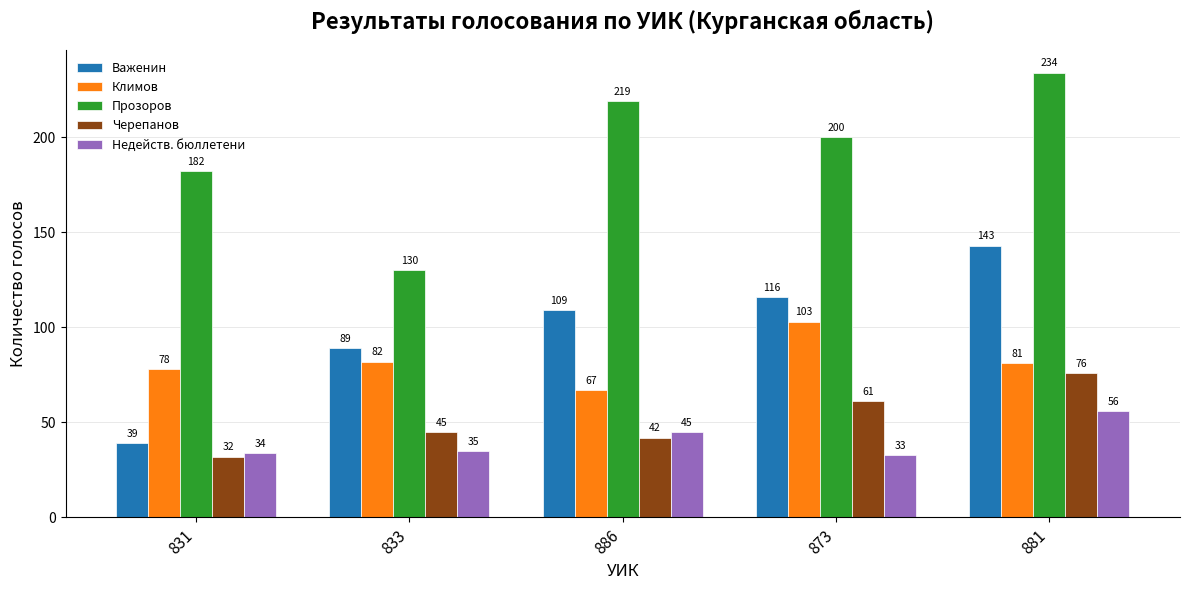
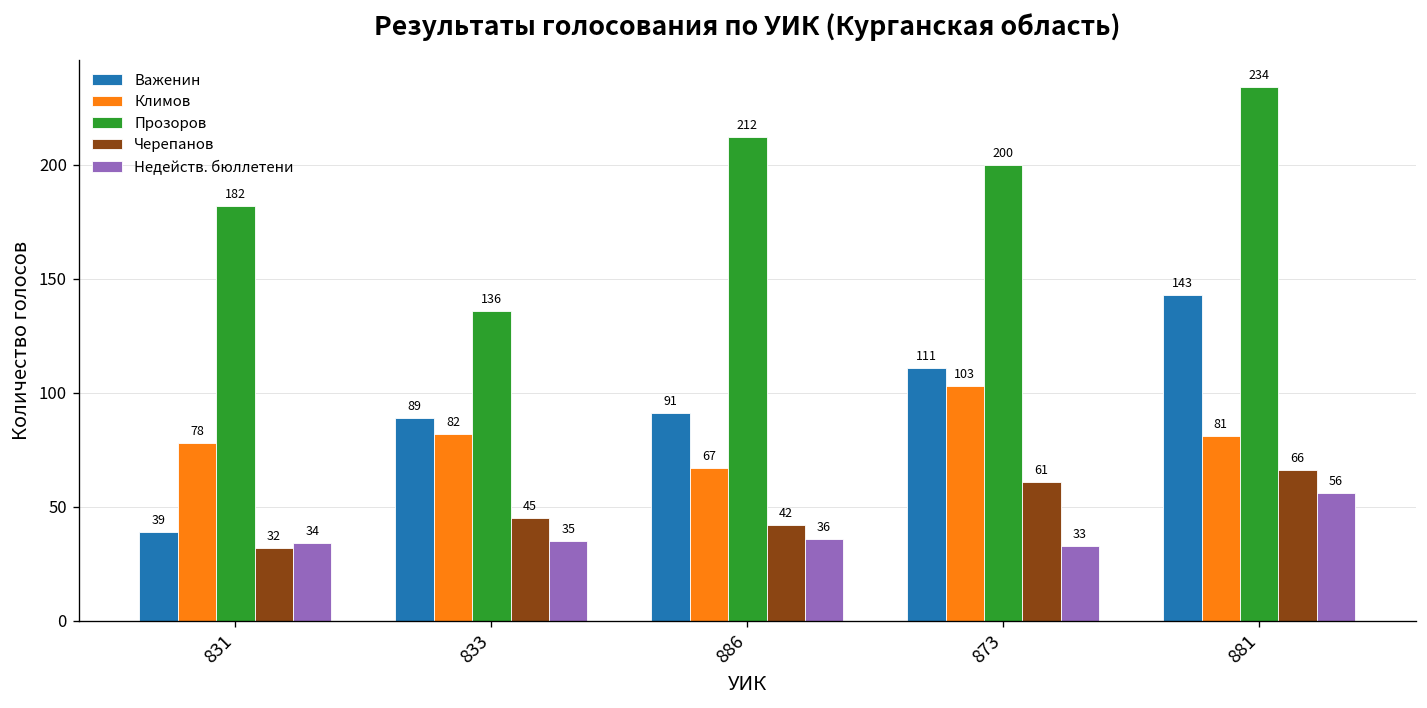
  {
    "Важенин": {
      "831": 39,
      "833": 89,
-     "886": 109,
-     "873": 116,
+     "886": 91,
+     "873": 111,
      "881": 143
    },
    "Климов": {
      "831": 78,
      "833": 82,
      "886": 67,
      "873": 103,
      "881": 81
    },
    "Прозоров": {
      "831": 182,
-     "833": 130,
-     "886": 219,
+     "833": 136,
+     "886": 212,
      "873": 200,
      "881": 234
    },
    "Черепанов": {
      "831": 32,
      "833": 45,
      "886": 42,
      "873": 61,
-     "881": 76
+     "881": 66
    },
    "Недейств. бюллетени": {
      "831": 34,
      "833": 35,
-     "886": 45,
+     "886": 36,
      "873": 33,
      "881": 56
    }
  }
